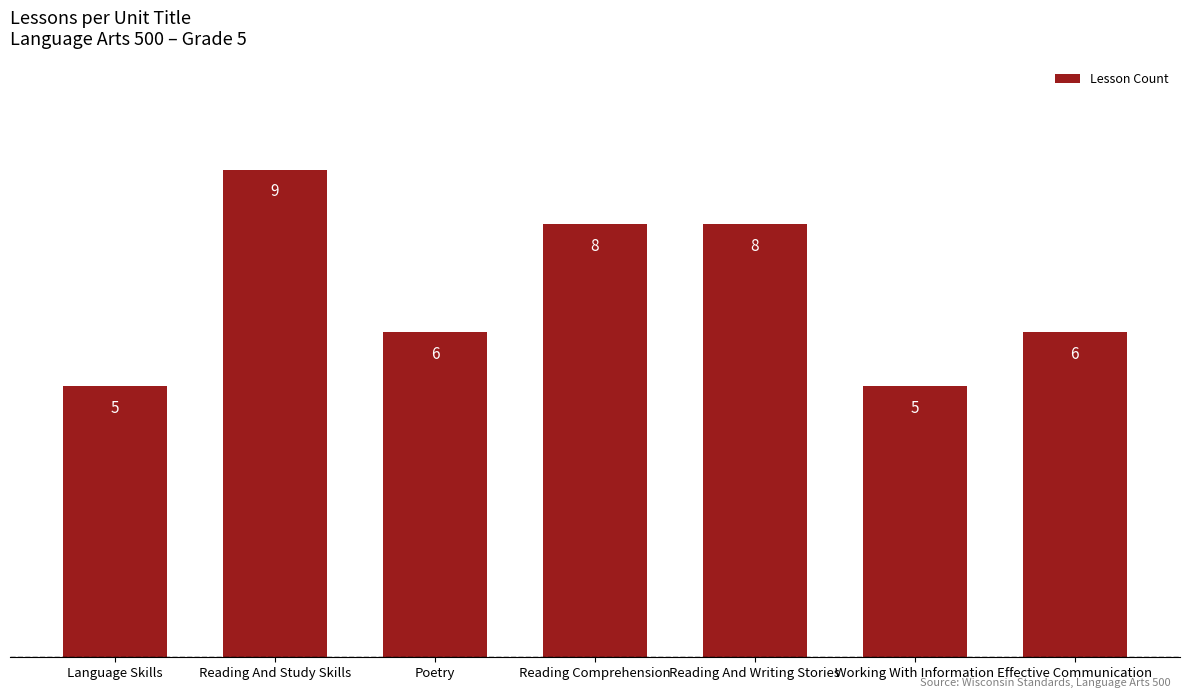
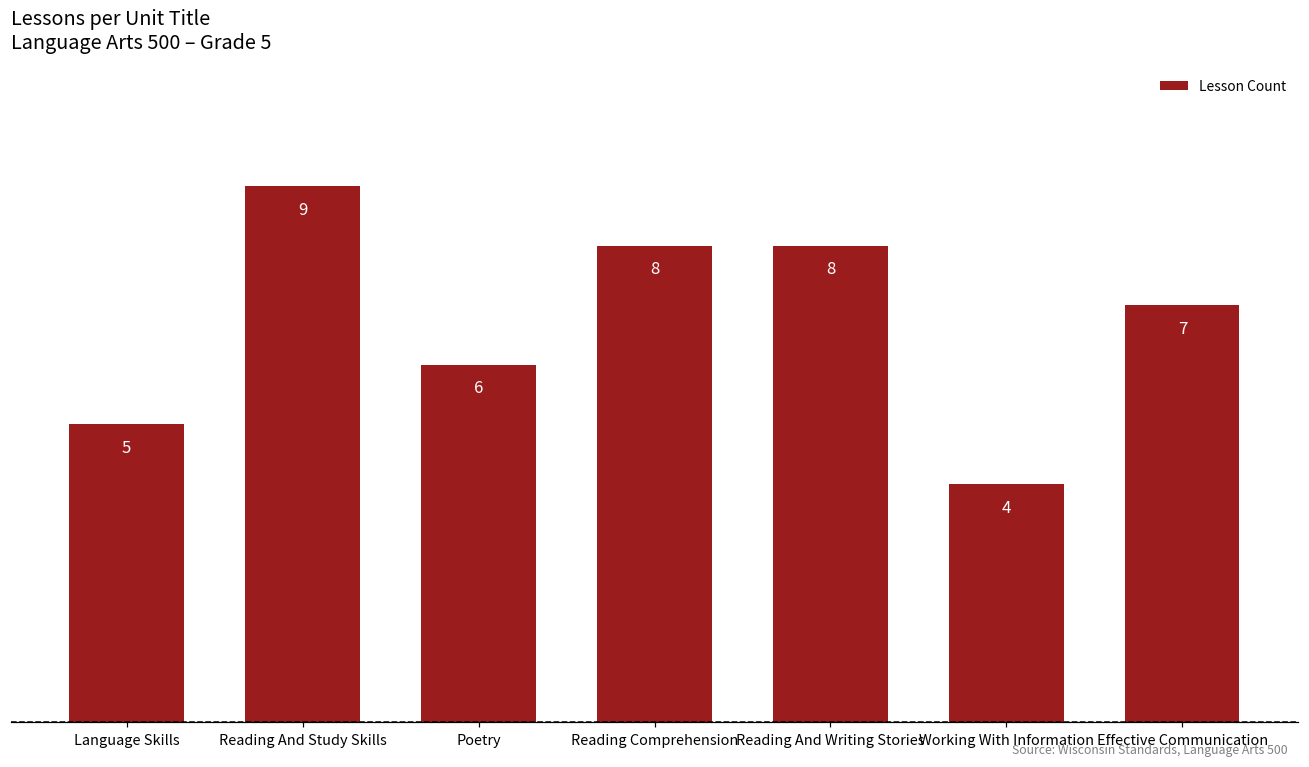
  {
    "Language Skills": 5,
    "Reading And Study Skills": 9,
    "Poetry": 6,
    "Reading Comprehension": 8,
    "Reading And Writing Stories": 8,
-   "Working With Information": 5,
-   "Effective Communication": 6
+   "Working With Information": 4,
+   "Effective Communication": 7
  }
